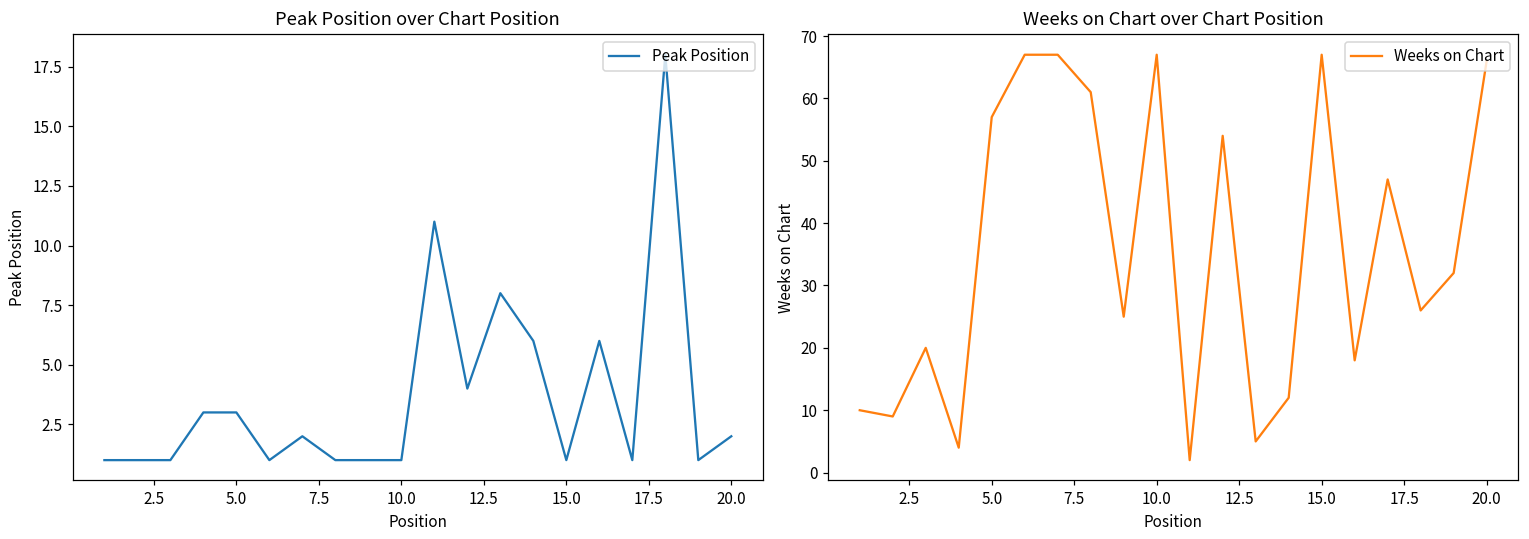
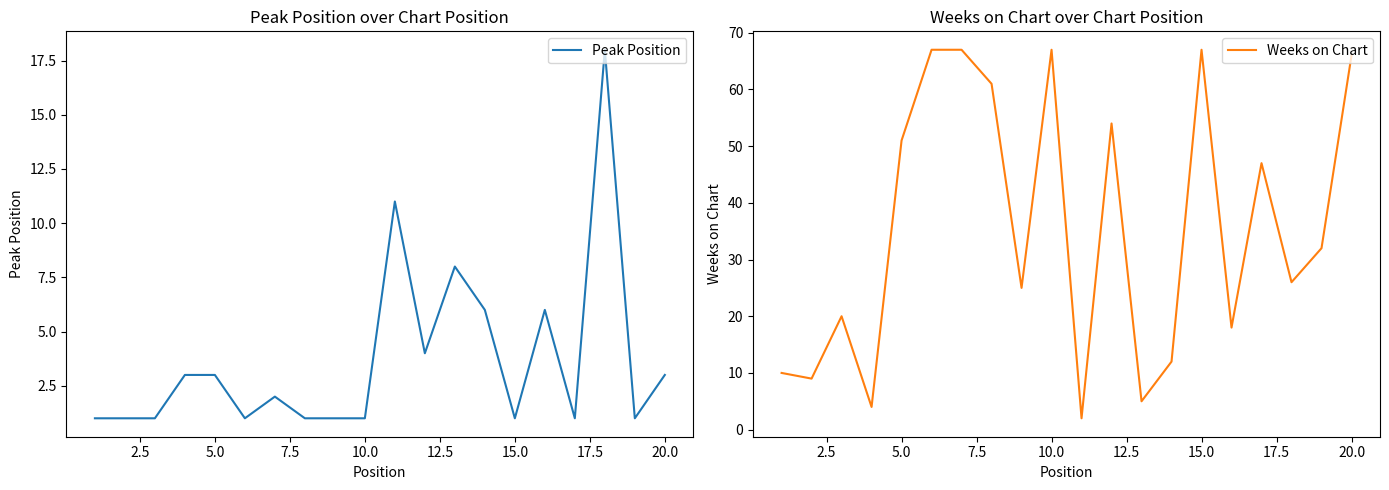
  {
    "Peak Position over Chart Position": {
      "5.0": 3,
      "10.0": 1,
      "15.0": 1,
-     "20.0": 2
+     "20.0": 3
    },
    "Weeks on Chart over Chart Position": {
-     "5.0": 57,
+     "5.0": 51,
      "10.0": 67,
      "15.0": 67
    }
  }
